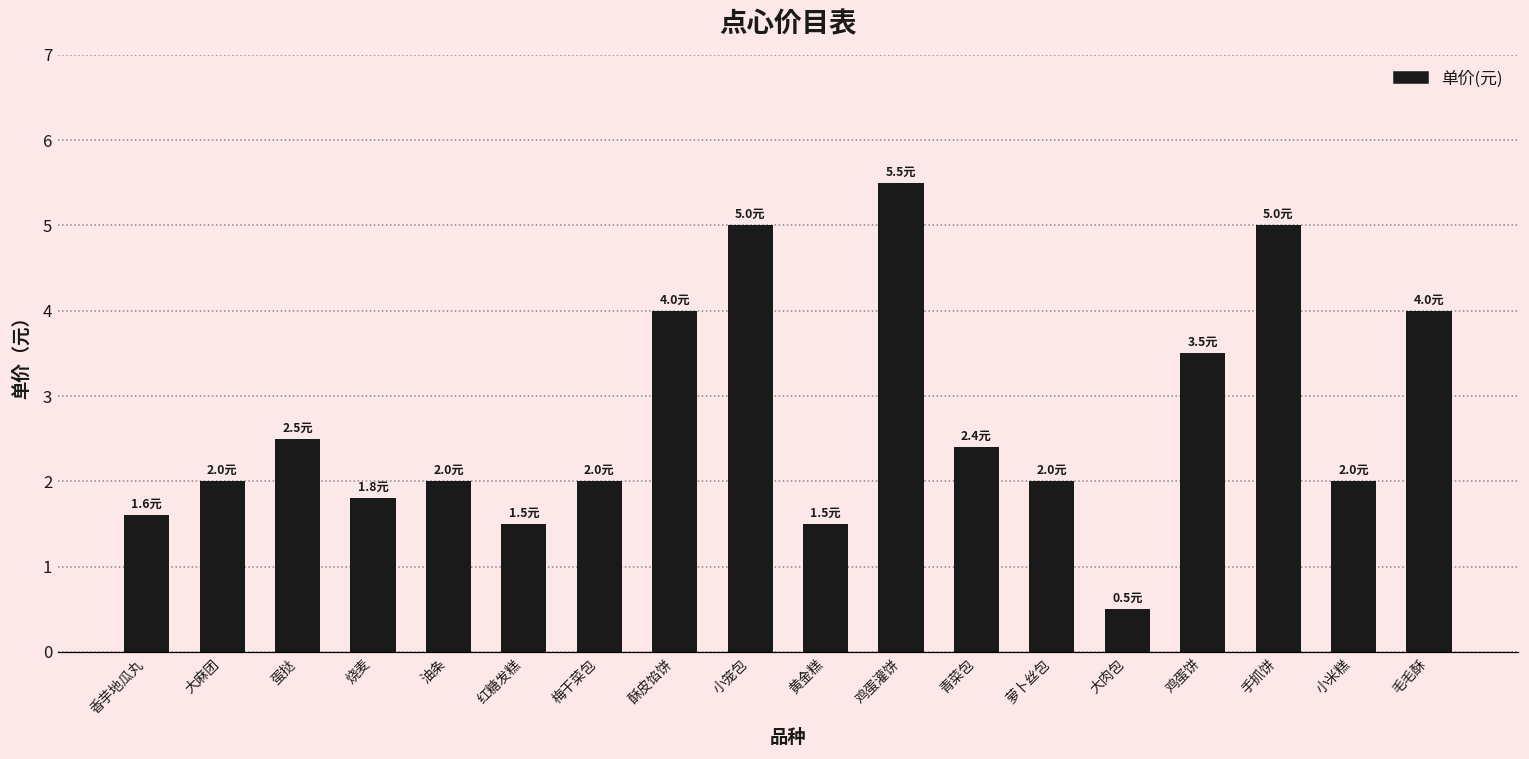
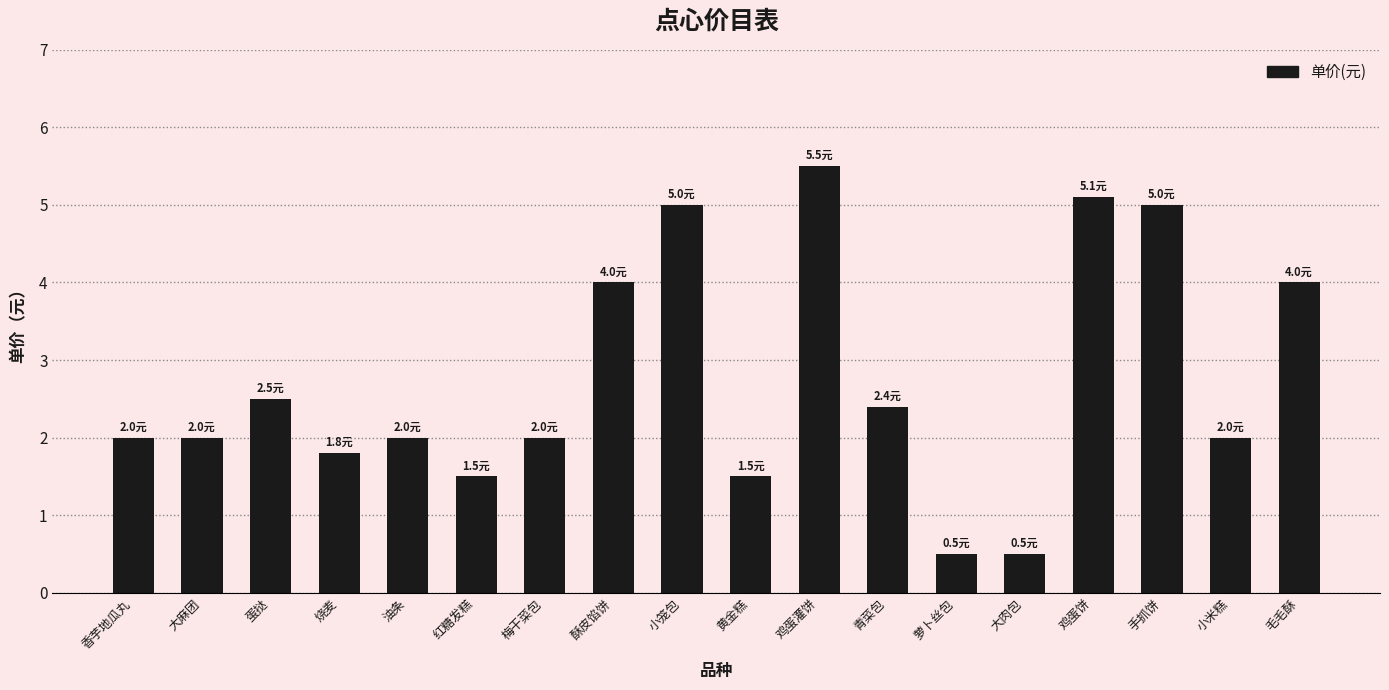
  {
-   "香芋地瓜丸": "1.6元",
+   "香芋地瓜丸": "2.0元",
    "大麻团": "2.0元",
    "蛋挞": "2.5元",
    "烧麦": "1.8元",
    "油条": "2.0元",
    "红糖发糕": "1.5元",
    "梅干菜包": "2.0元",
    "酥皮馅饼": "4.0元",
    "小笼包": "5.0元",
    "黄金糕": "1.5元",
    "鸡蛋灌饼": "5.5元",
    "青菜包": "2.4元",
-   "萝卜丝包": "2.0元",
+   "萝卜丝包": "0.5元",
    "大肉包": "0.5元",
-   "鸡蛋饼": "3.5元",
+   "鸡蛋饼": "5.1元",
    "手抓饼": "5.0元",
    "小米糕": "2.0元",
    "毛毛酥": "4.0元"
  }
